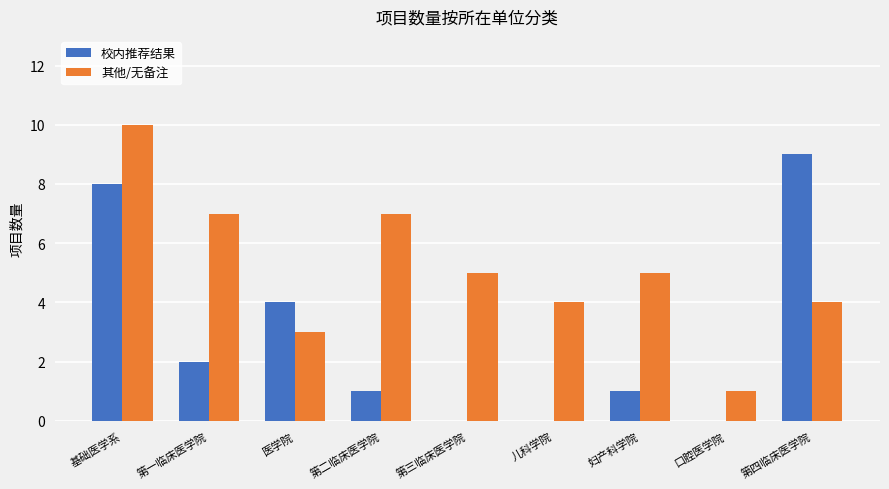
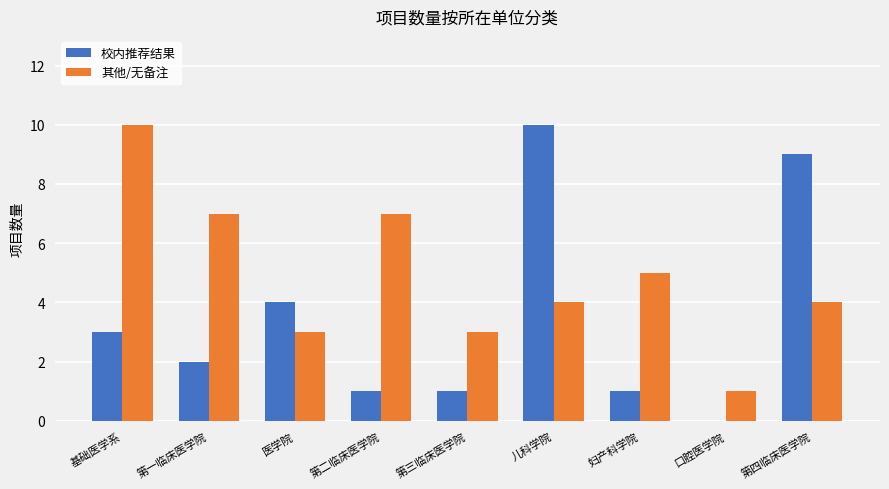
  {
    "校内推荐结果": {
-     "基础医学系": 8,
+     "基础医学系": 3,
      "第一临床医学院": 2,
      "医学院": 4,
      "第二临床医学院": 1,
-     "第三临床医学院": 0,
-     "儿科学院": 0,
+     "第三临床医学院": 1,
+     "儿科学院": 10,
      "妇产科学院": 1,
      "口腔医学院": 0,
      "第四临床医学院": 9
    },
    "其他/无备注": {
      "基础医学系": 10,
      "第一临床医学院": 7,
      "医学院": 3,
      "第二临床医学院": 7,
-     "第三临床医学院": 5,
+     "第三临床医学院": 3,
      "儿科学院": 4,
      "妇产科学院": 5,
      "口腔医学院": 1,
      "第四临床医学院": 4
    }
  }
